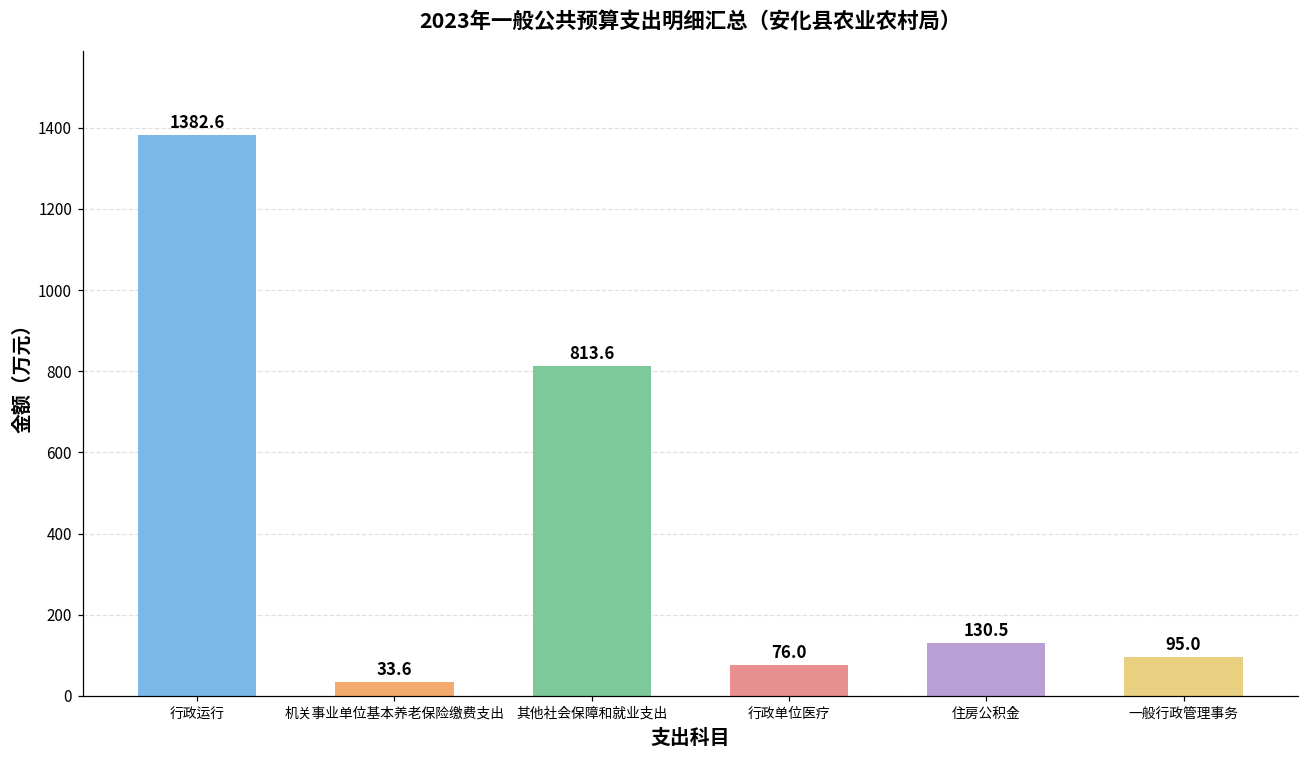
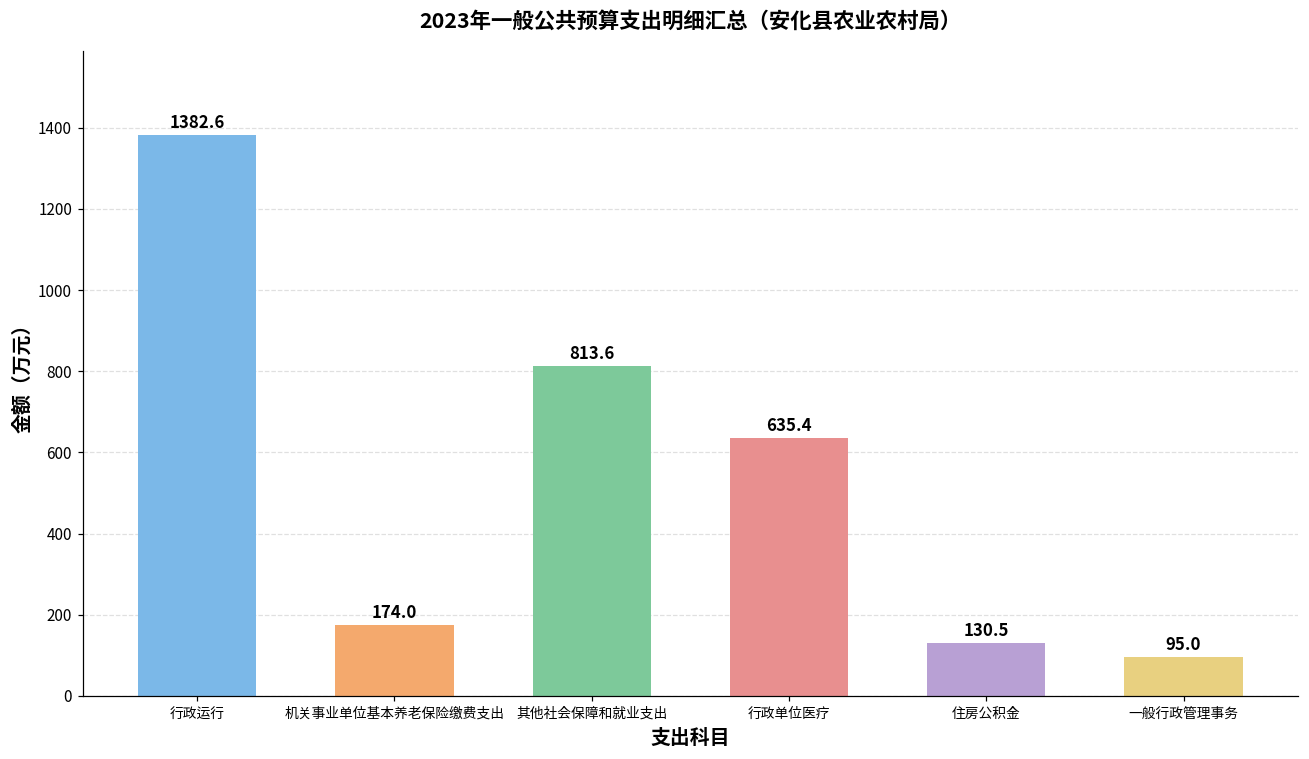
  {
    "行政运行": 1382.6,
-   "机关事业单位基本养老保险缴费支出": 33.6,
+   "机关事业单位基本养老保险缴费支出": 174.0,
    "其他社会保障和就业支出": 813.6,
-   "行政单位医疗": 76.0,
+   "行政单位医疗": 635.4,
    "住房公积金": 130.5,
    "一般行政管理事务": 95.0
  }
